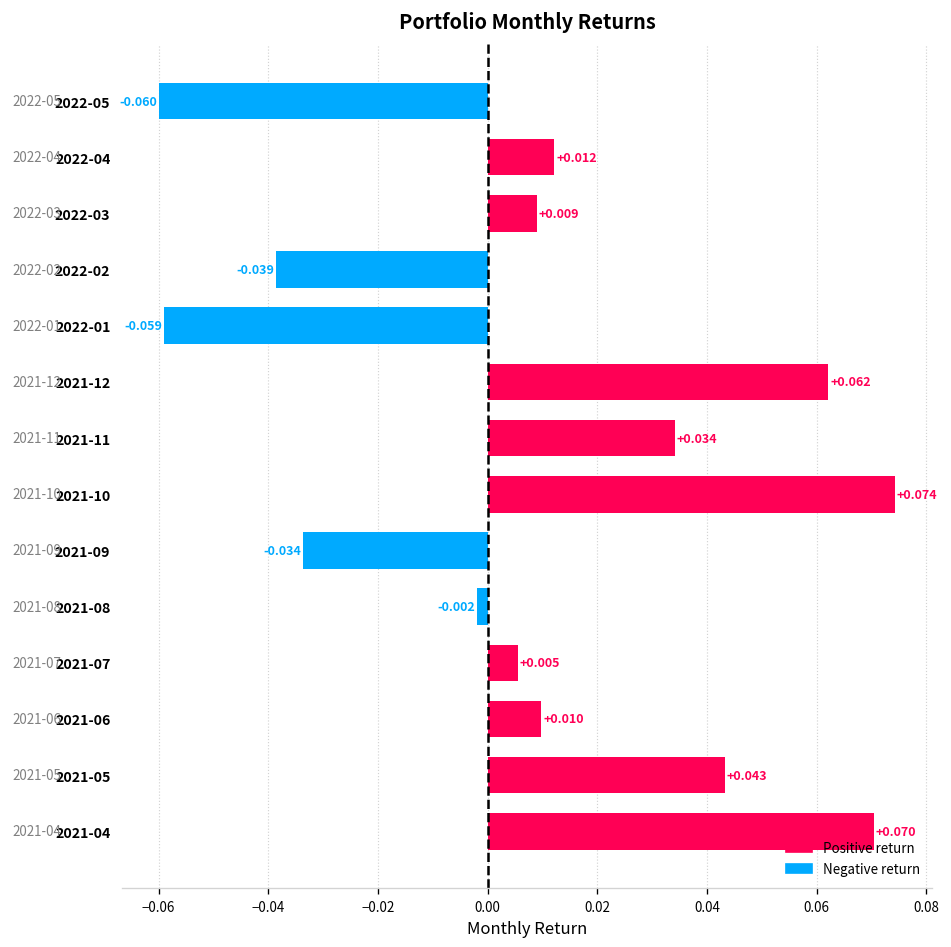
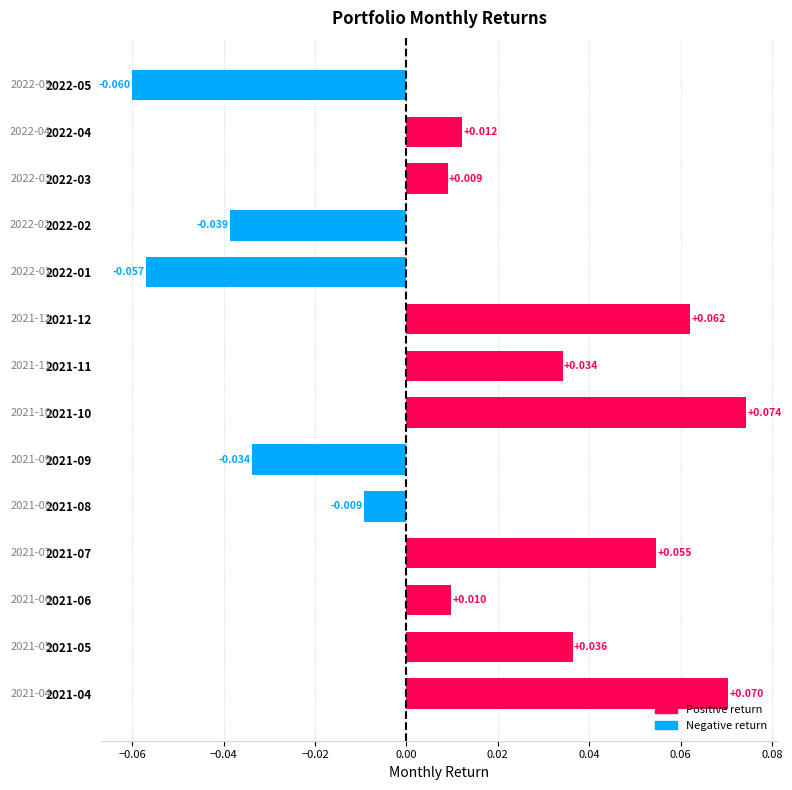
  {
    "2022-05": "-0.060",
    "2022-04": "+0.012",
    "2022-03": "+0.009",
    "2022-02": "-0.039",
-   "2022-01": "-0.059",
+   "2022-01": "-0.057",
    "2021-12": "+0.062",
    "2021-11": "+0.034",
    "2021-10": "+0.074",
    "2021-09": "-0.034",
-   "2021-08": "-0.002",
-   "2021-07": "+0.005",
+   "2021-08": "-0.009",
+   "2021-07": "+0.055",
    "2021-06": "+0.010",
-   "2021-05": "+0.043",
+   "2021-05": "+0.036",
    "2021-04": "+0.070"
  }
